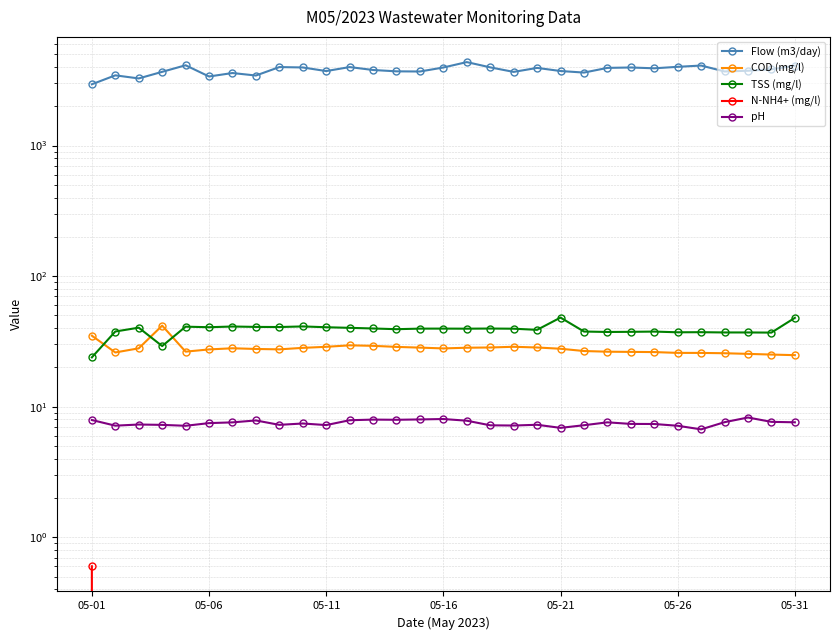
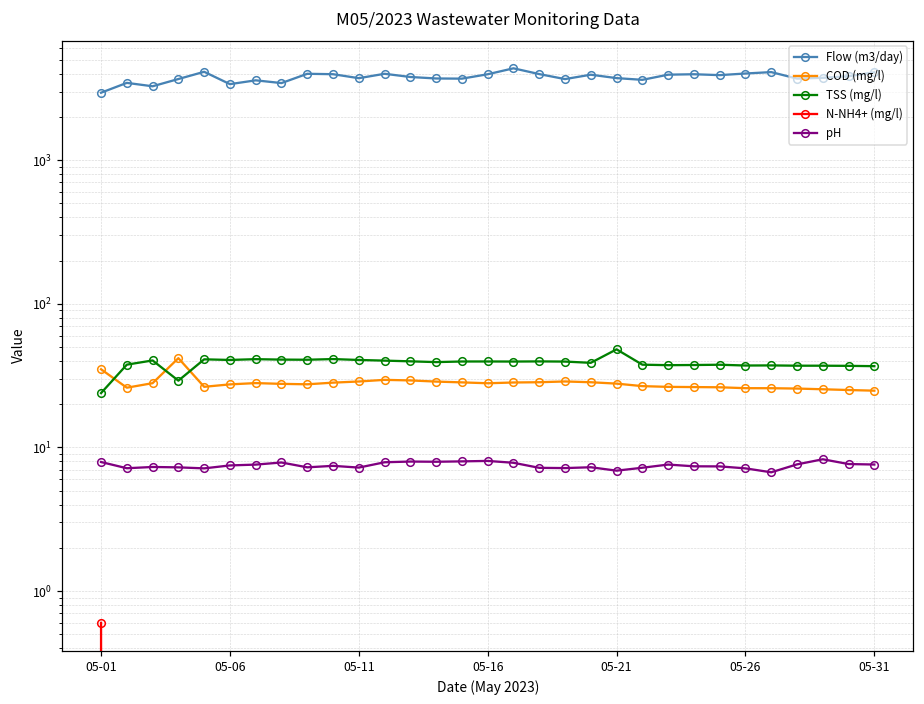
  {
    "Flow (m3/day)": {
      "05-01": 2900,
      "05-06": 3400,
      "05-11": 3700,
      "05-16": 4000,
      "05-21": 3700,
      "05-26": 4000
    },
    "COD (mg/l)": {
      "05-01": 35,
      "05-06": 27,
      "05-11": 29,
      "05-16": 28,
      "05-21": 28,
      "05-26": 26,
      "05-31": 25
    },
    "TSS (mg/l)": {
      "05-01": 24,
      "05-06": 41,
      "05-11": 41,
      "05-16": 40,
      "05-21": 48,
      "05-26": 37,
-     "05-31": 48
+     "05-31": 37
    },
    "N-NH4+ (mg/l)": {
      "05-01": 0.6
    },
    "pH": {
      "05-01": 8,
      "05-06": 7,
      "05-11": 7,
      "05-16": 8,
      "05-21": 7,
      "05-26": 7,
      "05-31": 8
    }
  }
